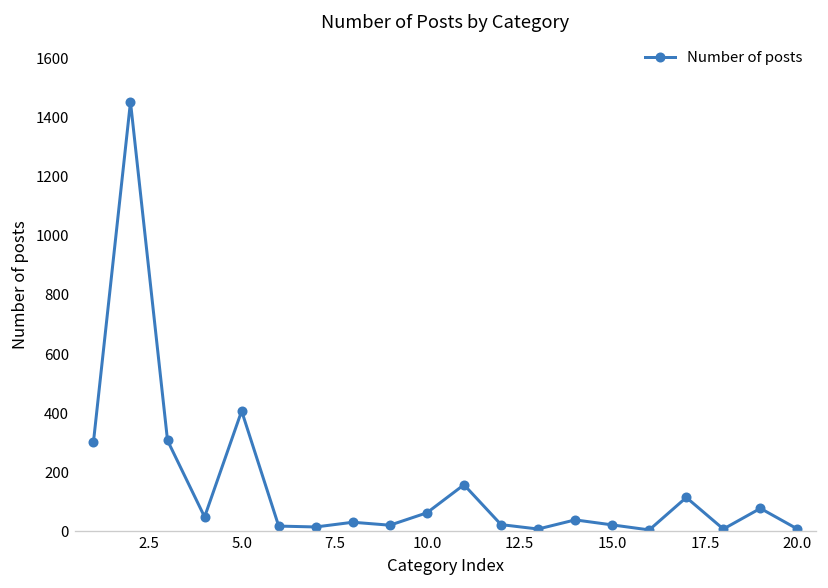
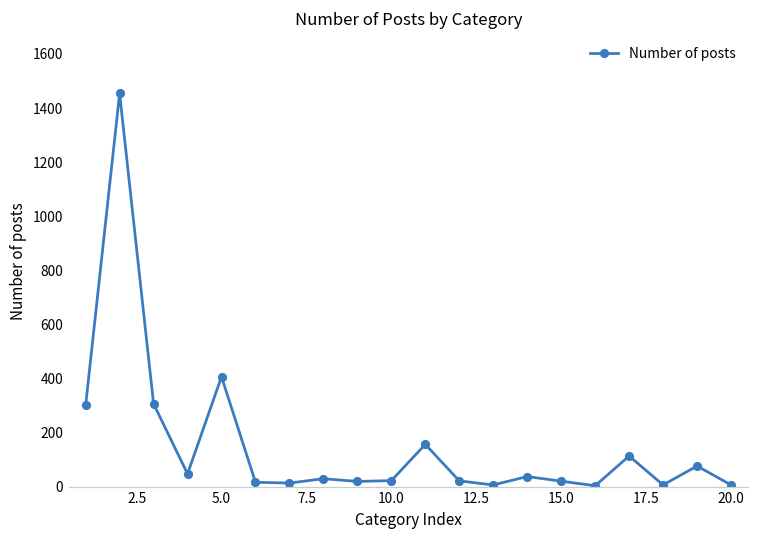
  {
    "5.0": 410,
-   "10.0": 60,
+   "10.0": 20,
    "15.0": 20,
    "20.0": 10
  }
